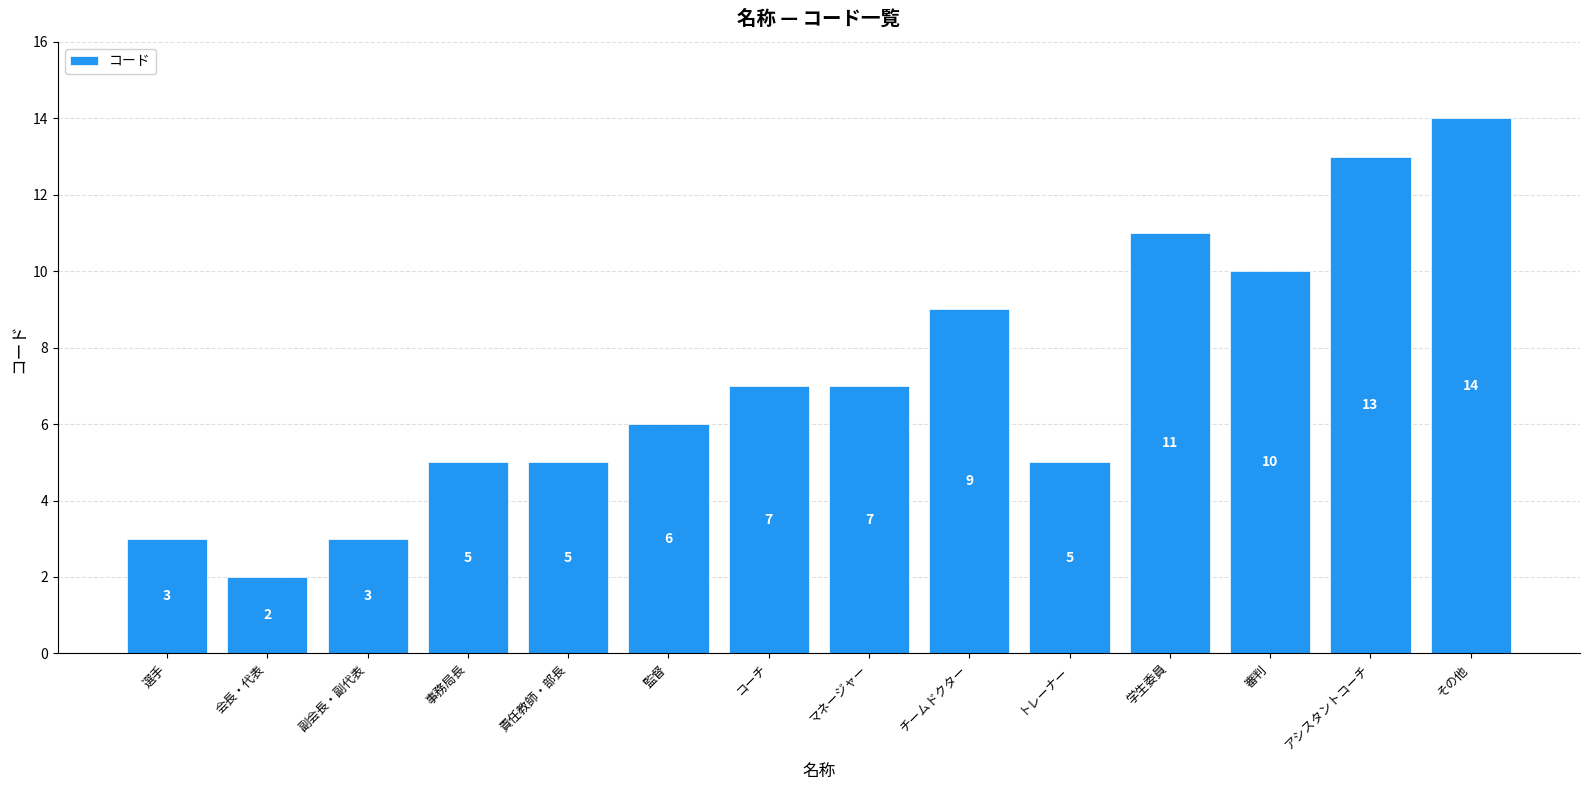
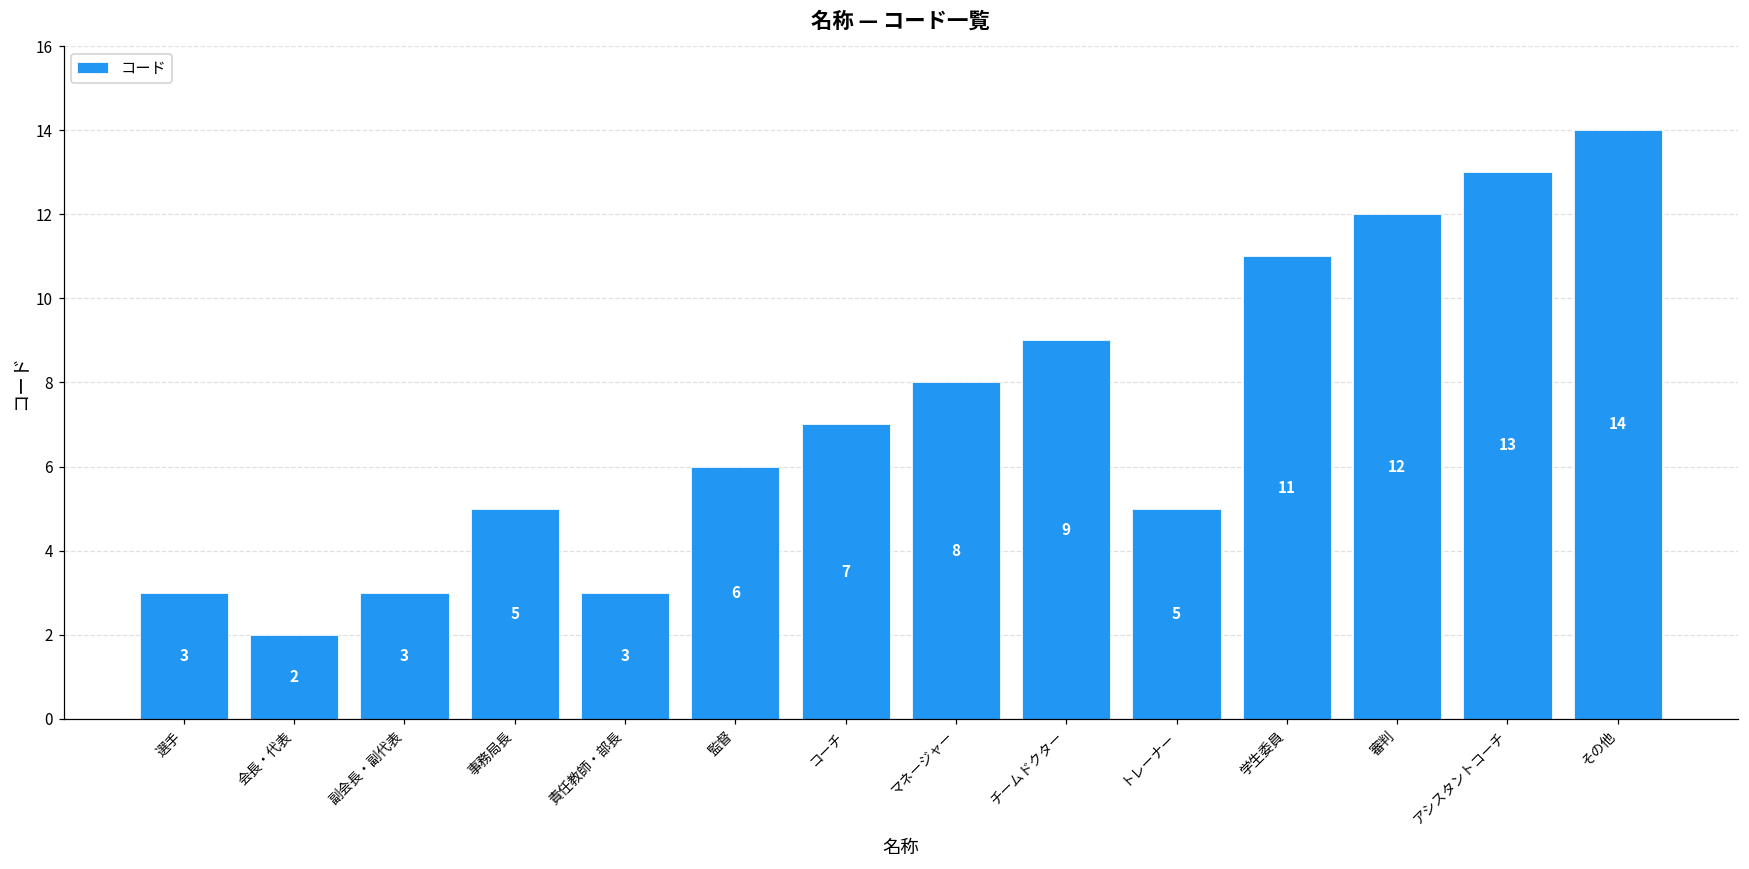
  {
    "選手": 3,
    "会長・代表": 2,
    "副会長・副代表": 3,
    "事務局長": 5,
-   "責任教師・部長": 5,
+   "責任教師・部長": 3,
    "監督": 6,
    "コーチ": 7,
-   "マネージャー": 7,
+   "マネージャー": 8,
    "チームドクター": 9,
    "トレーナー": 5,
    "学生委員": 11,
-   "審判": 10,
+   "審判": 12,
    "アシスタントコーチ": 13,
    "その他": 14
  }
